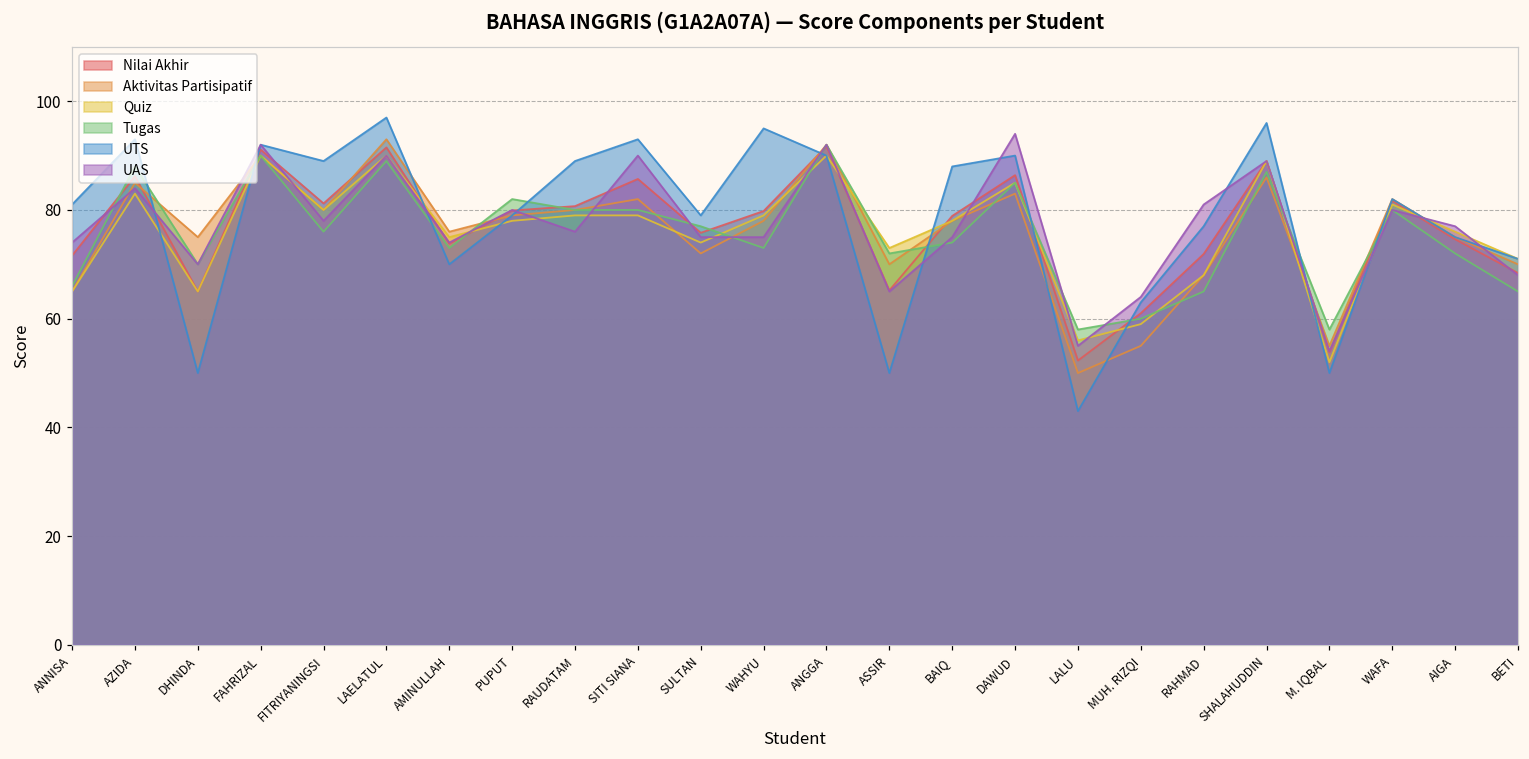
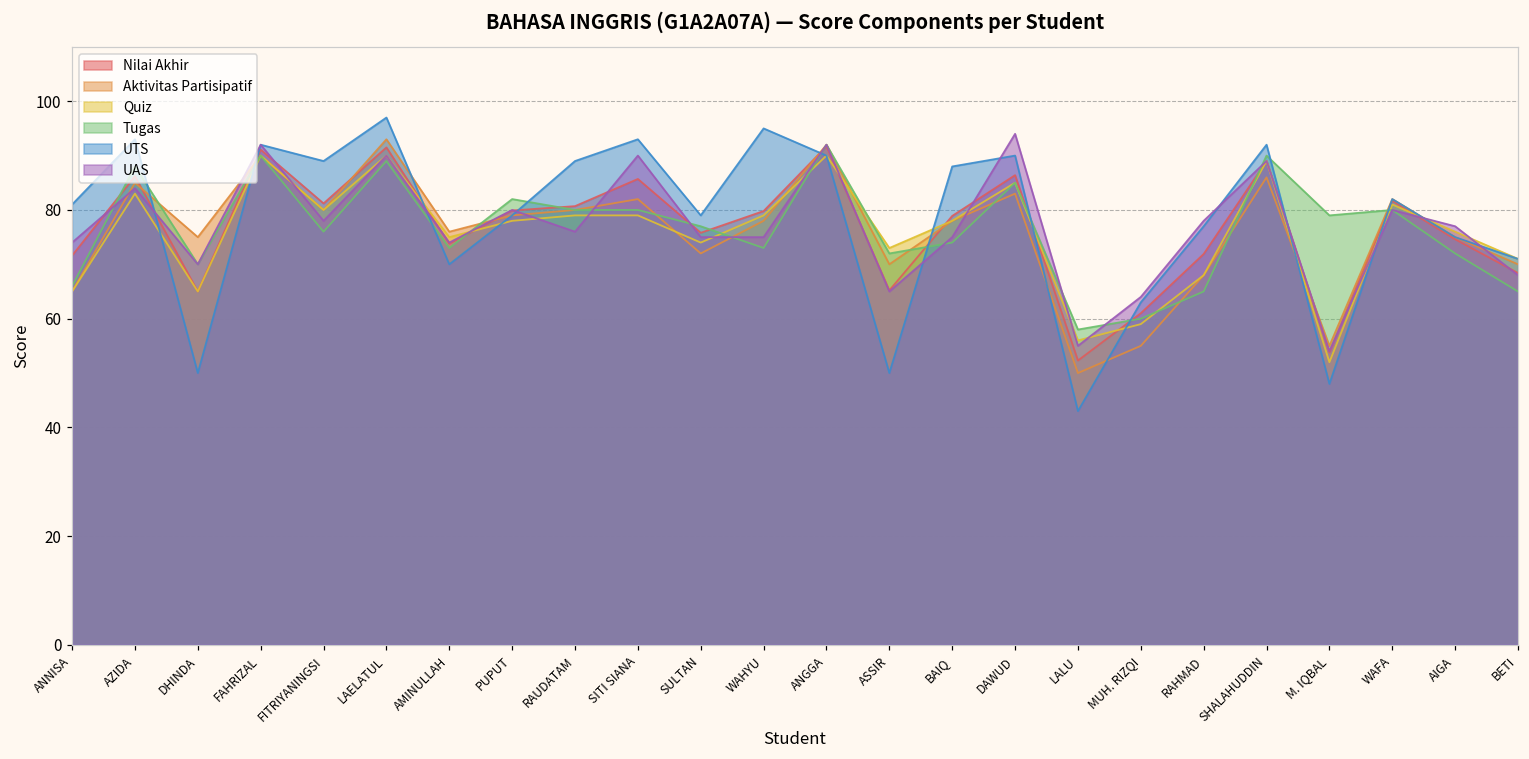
  {
    "Tugas": {
      "ANNISA": 66,
      "FITRIYANINGSI": 76,
      "LAELATUL": 89,
      "AMINULLAH": 73,
      "PUPUT": 82,
      "SITI SIANA": 80,
      "SULTAN": 77,
      "WAHYU": 73,
      "ASSIR": 72,
      "BAIQ": 74,
      "LALU": 58,
      "MUH. RIZQI": 60,
      "RAHMAD": 65,
-     "SHALAHUDDIN": 87,
-     "M. IQBAL": 58,
+     "SHALAHUDDIN": 90,
+     "M. IQBAL": 79,
      "AIGA": 72,
      "BETI": 65
    },
    "UTS": {
      "ANNISA": 81,
      "DHINDA": 50,
      "FITRIYANINGSI": 89,
      "LAELATUL": 97,
      "AMINULLAH": 70,
      "RAUDATAM": 89,
      "SITI SIANA": 93,
      "SULTAN": 79,
      "WAHYU": 95,
      "ASSIR": 50,
      "BAIQ": 88,
      "DAWUD": 90,
      "LALU": 43,
      "MUH. RIZQI": 63,
      "RAHMAD": 77,
-     "SHALAHUDDIN": 96,
-     "M. IQBAL": 50
+     "SHALAHUDDIN": 92,
+     "M. IQBAL": 48
    },
    "UAS": {
      "ANNISA": 74,
      "AZIDA": 84,
      "FITRIYANINGSI": 78,
      "RAUDATAM": 76,
      "SITI SIANA": 90,
      "SULTAN": 75,
      "WAHYU": 75,
      "BAIQ": 75,
      "DAWUD": 94,
      "LALU": 55,
      "MUH. RIZQI": 64,
-     "RAHMAD": 81,
+     "RAHMAD": 78,
      "AIGA": 77
    }
  }
